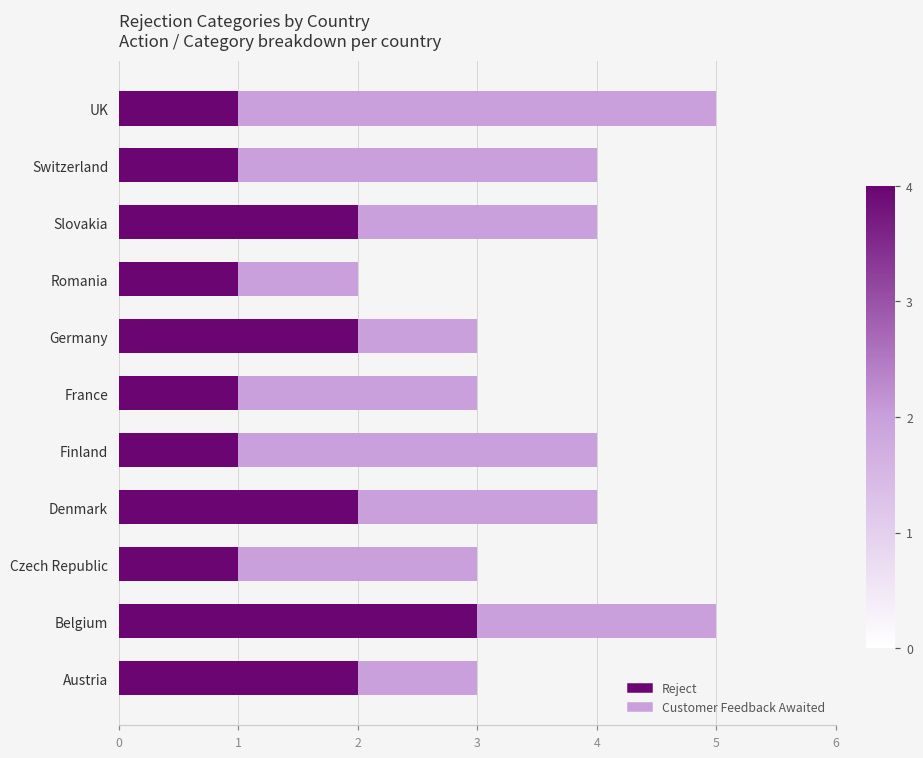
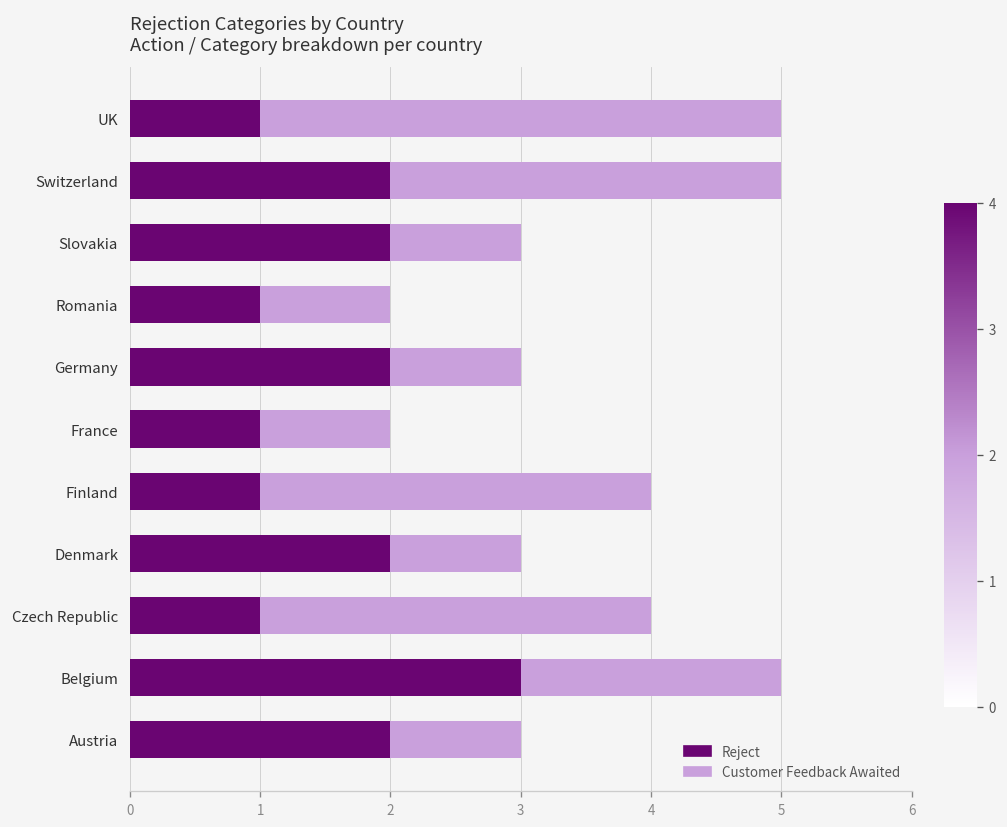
  {
    "Reject": {
      "UK": 1,
-     "Switzerland": 1,
+     "Switzerland": 2,
      "Slovakia": 2,
      "Romania": 1,
      "Germany": 2,
      "France": 1,
      "Finland": 1,
      "Denmark": 2,
      "Czech Republic": 1,
      "Belgium": 3,
      "Austria": 2
    },
    "Customer Feedback Awaited": {
      "UK": 4,
      "Switzerland": 3,
-     "Slovakia": 2,
+     "Slovakia": 1,
      "Romania": 1,
      "Germany": 1,
-     "France": 2,
+     "France": 1,
      "Finland": 3,
-     "Denmark": 2,
-     "Czech Republic": 2,
+     "Denmark": 1,
+     "Czech Republic": 3,
      "Belgium": 2,
      "Austria": 1
    }
  }
